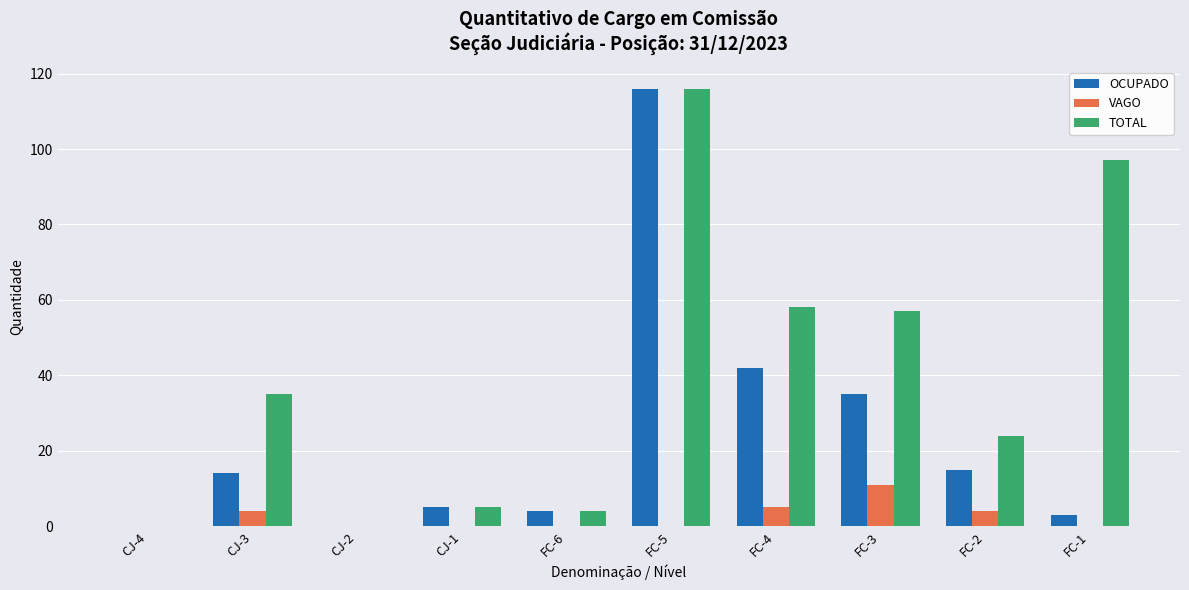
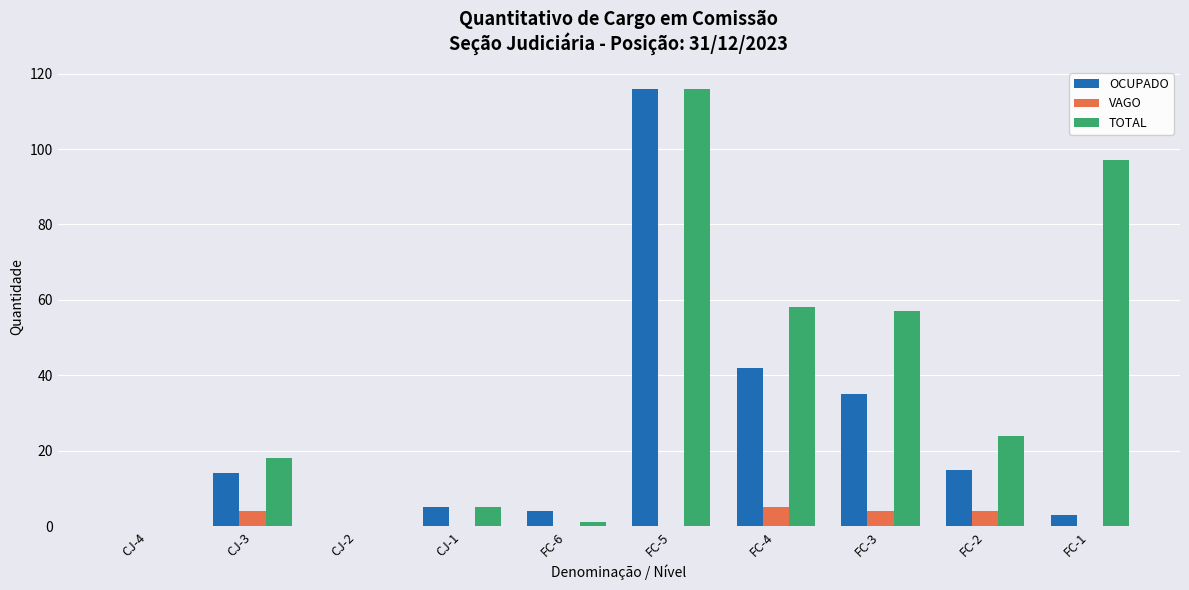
  {
    "OCUPADO": {
      "CJ-4": 0,
      "CJ-3": 14,
      "CJ-2": 0,
      "CJ-1": 5,
      "FC-6": 4,
      "FC-5": 116,
      "FC-4": 42,
      "FC-3": 35,
      "FC-2": 15,
      "FC-1": 3
    },
    "VAGO": {
      "CJ-4": 0,
      "CJ-3": 4,
      "CJ-2": 0,
      "CJ-1": 0,
      "FC-6": 0,
      "FC-5": 0,
      "FC-4": 5,
-     "FC-3": 11,
+     "FC-3": 4,
      "FC-2": 4,
      "FC-1": 0
    },
    "TOTAL": {
      "CJ-4": 0,
-     "CJ-3": 35,
+     "CJ-3": 18,
      "CJ-2": 0,
      "CJ-1": 5,
-     "FC-6": 4,
+     "FC-6": 1,
      "FC-5": 116,
      "FC-4": 58,
      "FC-3": 57,
      "FC-2": 24,
      "FC-1": 97
    }
  }
